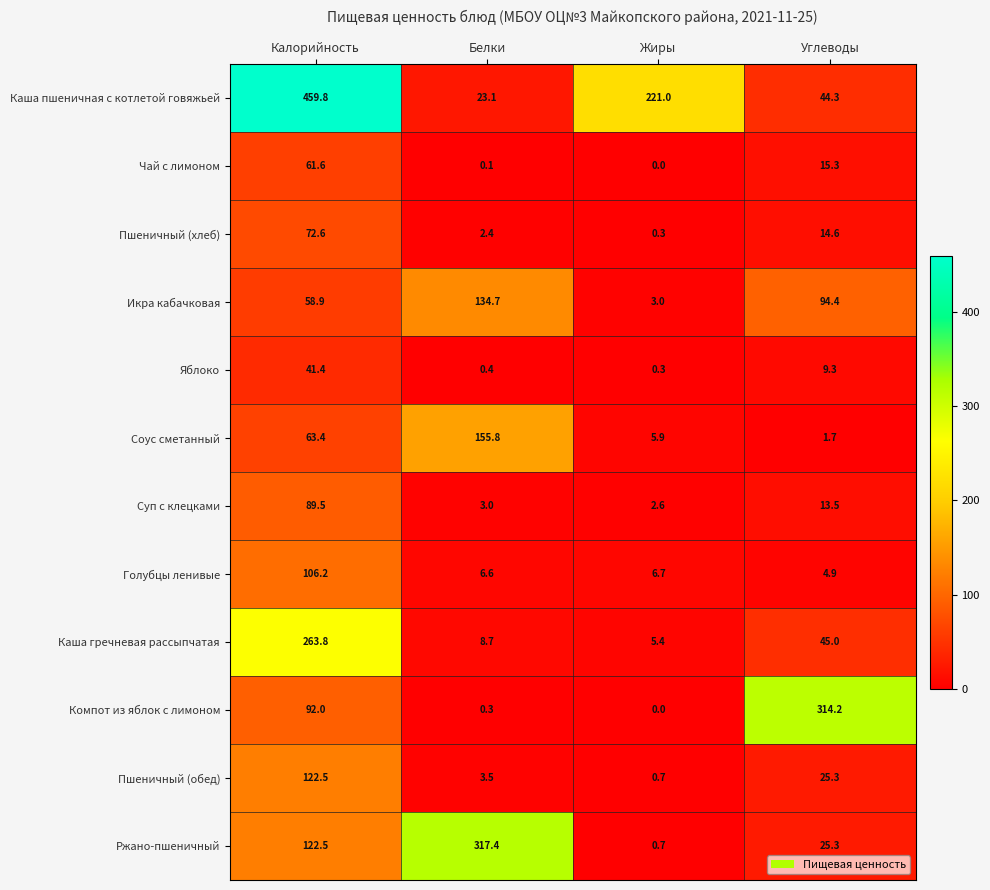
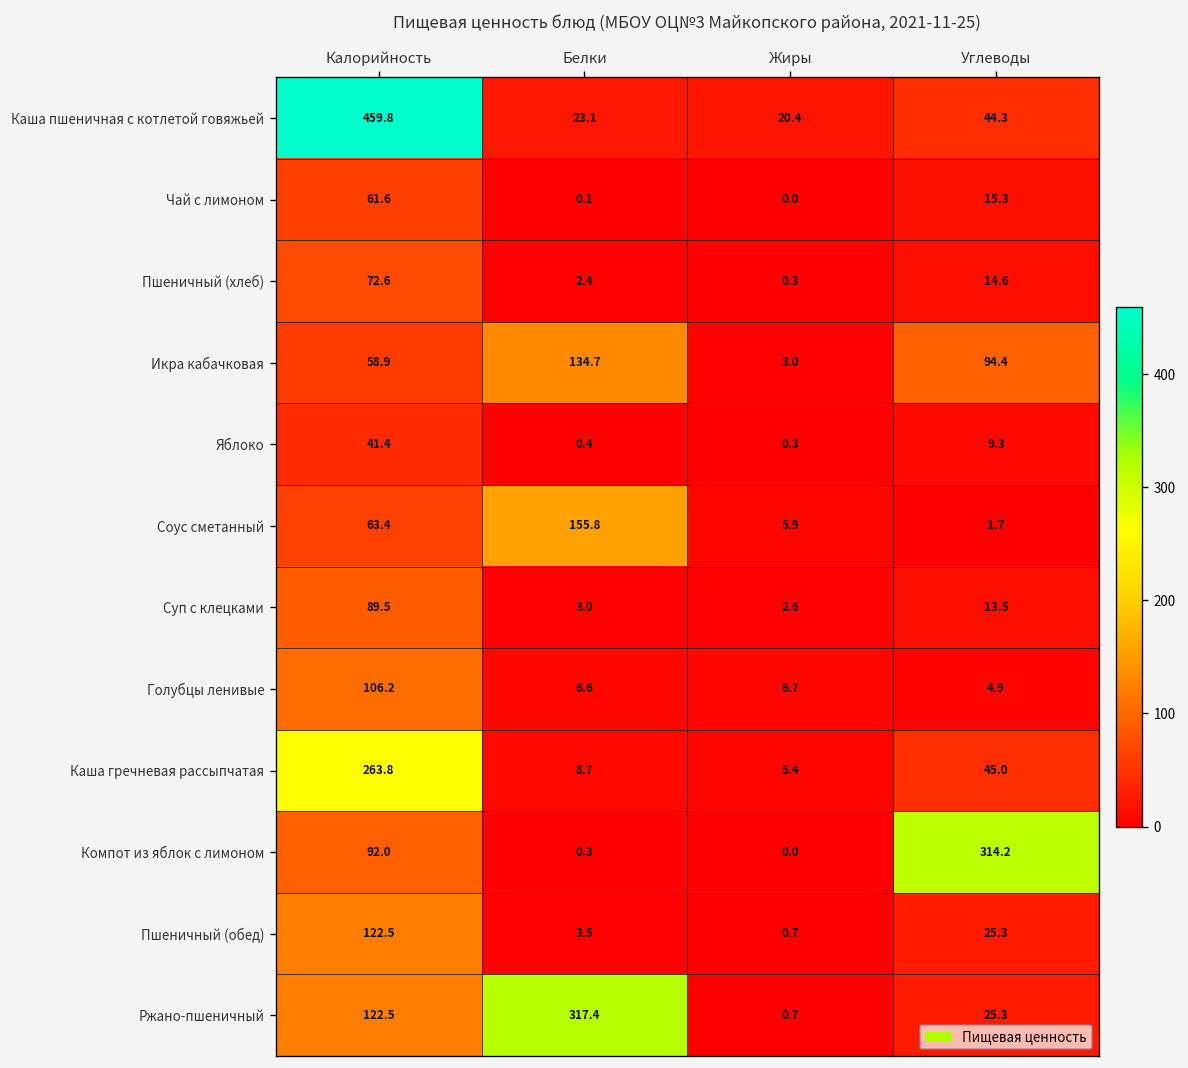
  {
    "Каша пшеничная с котлетой говяжьей": {
      "Калорийность": 459.8,
      "Белки": 23.1,
-     "Жиры": 221.0,
+     "Жиры": 20.4,
      "Углеводы": 44.3
    },
    "Чай с лимоном": {
      "Калорийность": 61.6,
      "Белки": 0.1,
      "Жиры": 0.0,
      "Углеводы": 15.3
    },
    "Пшеничный (хлеб)": {
      "Калорийность": 72.6,
      "Белки": 2.4,
      "Жиры": 0.3,
      "Углеводы": 14.6
    },
    "Икра кабачковая": {
      "Калорийность": 58.9,
      "Белки": 134.7,
      "Жиры": 3.0,
      "Углеводы": 94.4
    },
    "Яблоко": {
      "Калорийность": 41.4,
      "Белки": 0.4,
      "Жиры": 0.3,
      "Углеводы": 9.3
    },
    "Соус сметанный": {
      "Калорийность": 63.4,
      "Белки": 155.8,
      "Жиры": 5.9,
      "Углеводы": 1.7
    },
    "Суп с клецками": {
      "Калорийность": 89.5,
      "Белки": 3.0,
      "Жиры": 2.6,
      "Углеводы": 13.5
    },
    "Голубцы ленивые": {
      "Калорийность": 106.2,
      "Белки": 6.6,
      "Жиры": 6.7,
      "Углеводы": 4.9
    },
    "Каша гречневая рассыпчатая": {
      "Калорийность": 263.8,
      "Белки": 8.7,
      "Жиры": 5.4,
      "Углеводы": 45.0
    },
    "Компот из яблок с лимоном": {
      "Калорийность": 92.0,
      "Белки": 0.3,
      "Жиры": 0.0,
      "Углеводы": 314.2
    },
    "Пшеничный (обед)": {
      "Калорийность": 122.5,
      "Белки": 3.5,
      "Жиры": 0.7,
      "Углеводы": 25.3
    },
    "Ржано-пшеничный": {
      "Калорийность": 122.5,
      "Белки": 317.4,
      "Жиры": 0.7,
      "Углеводы": 25.3
    }
  }
